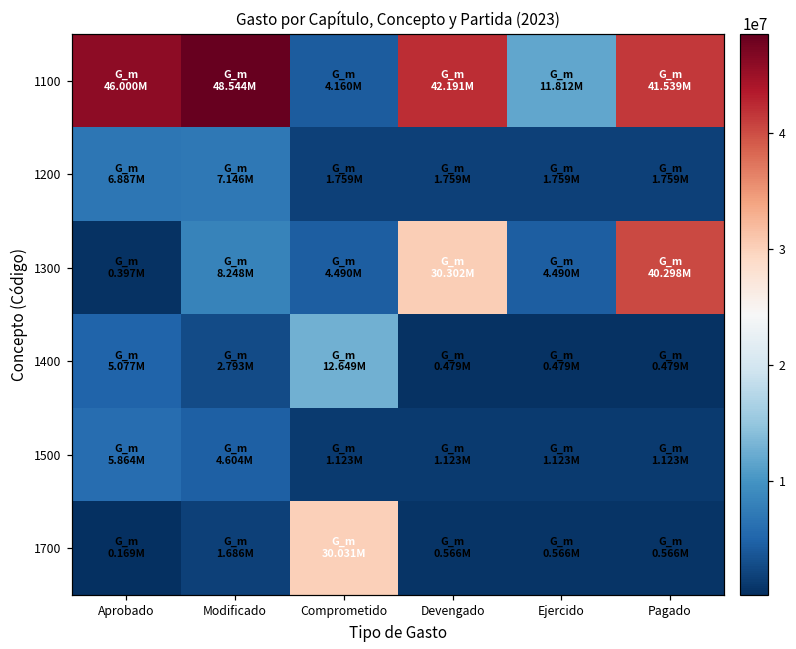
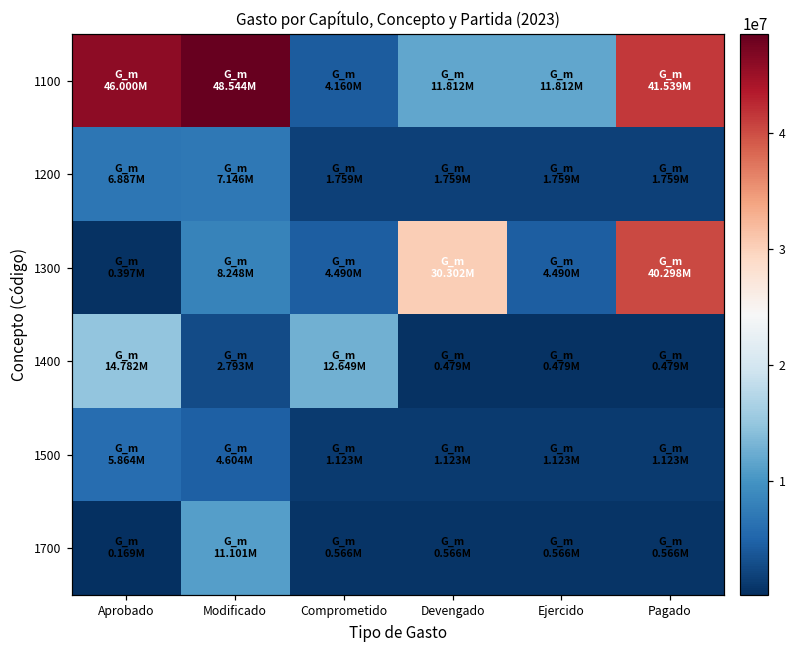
  {
    "1100": {
-     "Devengado": "42.191M"
+     "Devengado": "11.812M"
    },
    "1400": {
-     "Aprobado": "5.077M"
+     "Aprobado": "14.782M"
    },
    "1700": {
-     "Modificado": "1.686M",
-     "Comprometido": "30.031M"
+     "Modificado": "11.101M",
+     "Comprometido": "0.566M"
    }
  }
